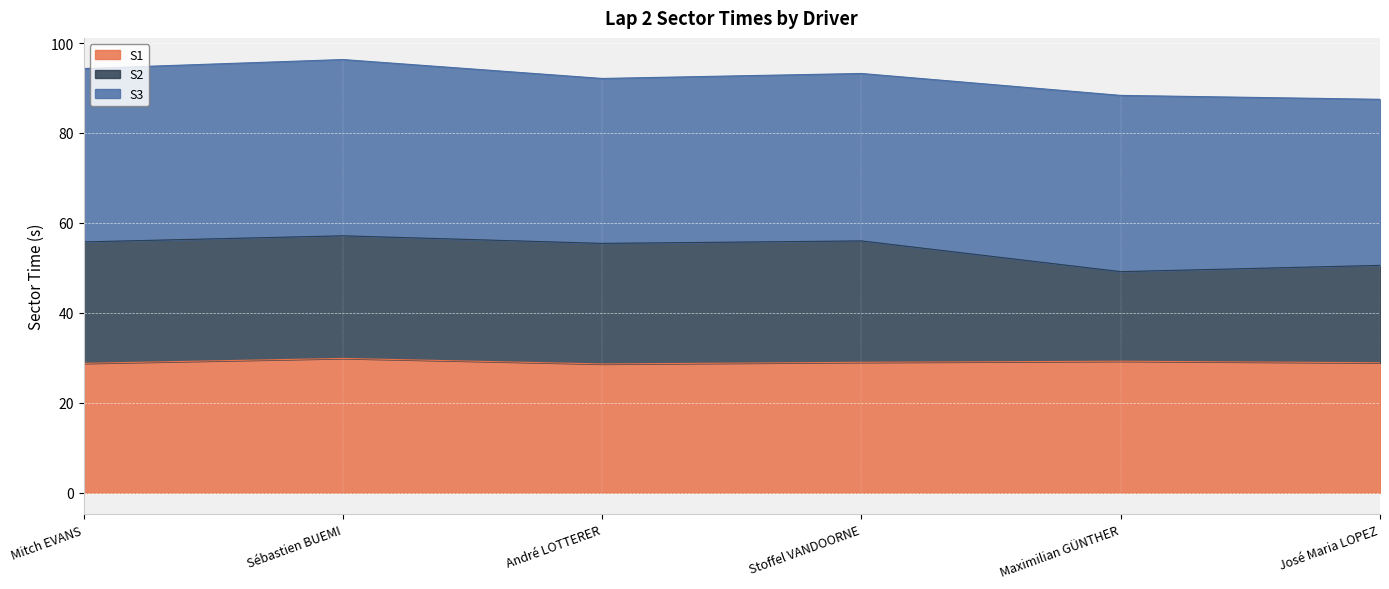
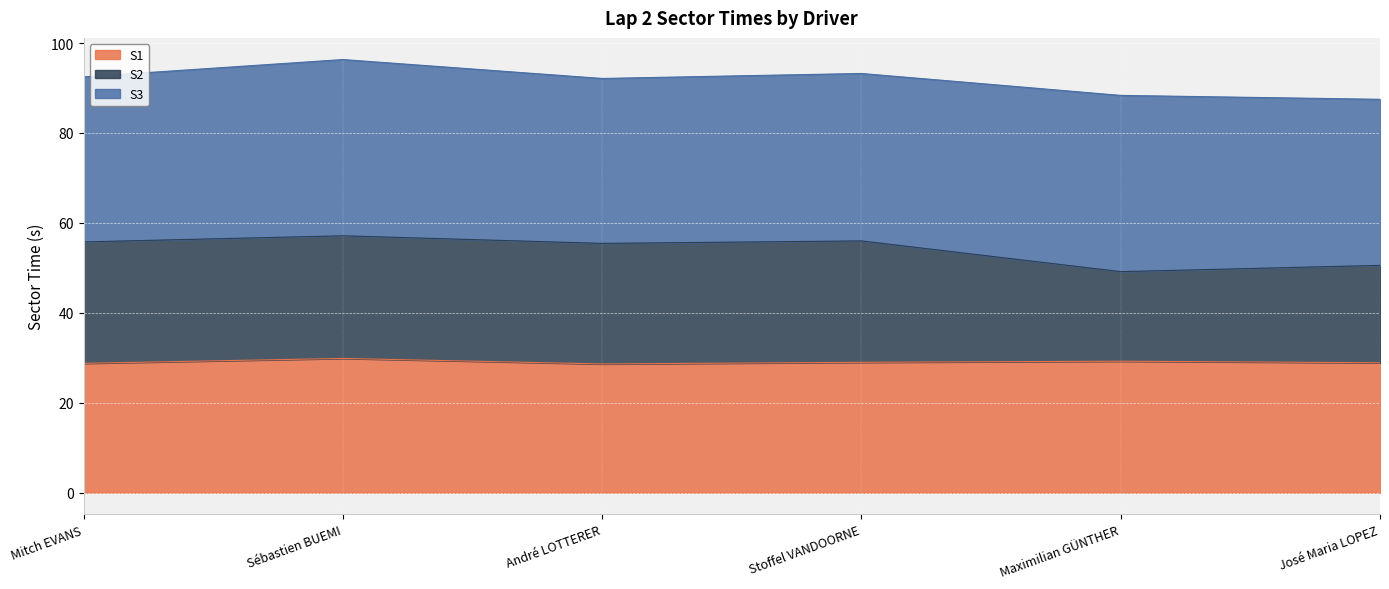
  {
    "S1": {
      "Mitch EVANS": 29,
      "Sébastien BUEMI": 30,
      "André LOTTERER": 29,
      "Stoffel VANDOORNE": 29,
      "Maximilian GÜNTHER": 29,
      "José Maria LOPEZ": 29
    },
    "S2": {
      "Mitch EVANS": 27,
      "Sébastien BUEMI": 27,
      "André LOTTERER": 27,
      "Stoffel VANDOORNE": 27,
      "Maximilian GÜNTHER": 20,
      "José Maria LOPEZ": 22
    },
    "S3": {
-     "Mitch EVANS": 39,
+     "Mitch EVANS": 37,
      "Sébastien BUEMI": 39,
      "André LOTTERER": 37,
      "Stoffel VANDOORNE": 37,
      "Maximilian GÜNTHER": 39,
      "José Maria LOPEZ": 37
    }
  }
